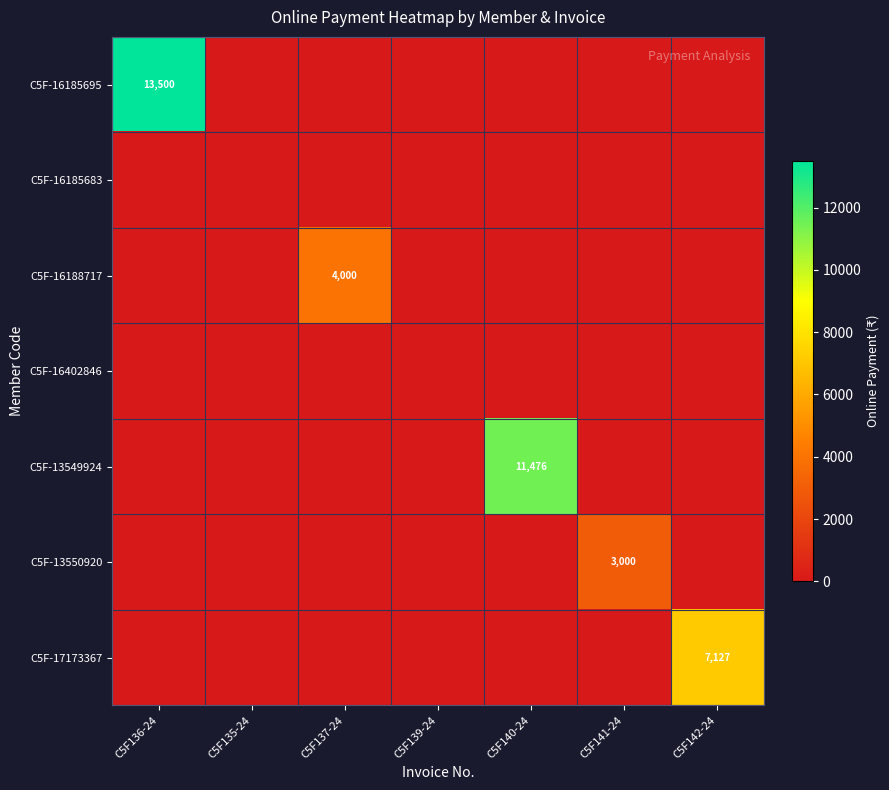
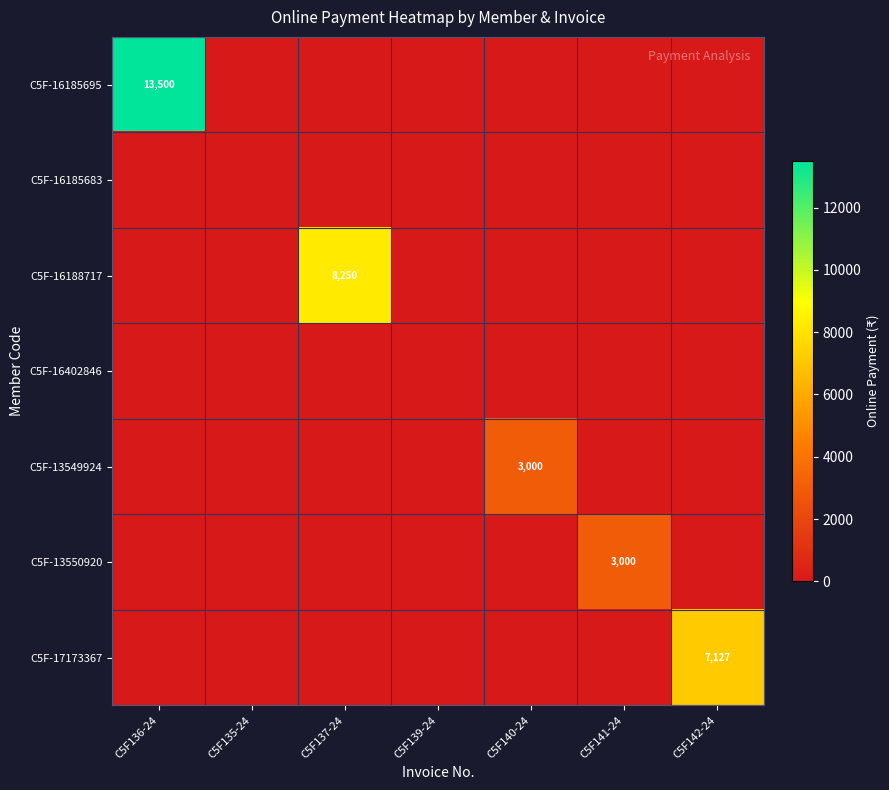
  {
    "C5F-16185695": {
      "C5F136-24": "13,500"
    },
    "C5F-16188717": {
-     "C5F137-24": "4,000"
+     "C5F137-24": "8,250"
    },
    "C5F-13549924": {
-     "C5F140-24": "11,476"
+     "C5F140-24": "3,000"
    },
    "C5F-13550920": {
      "C5F141-24": "3,000"
    },
    "C5F-17173367": {
      "C5F142-24": "7,127"
    }
  }
